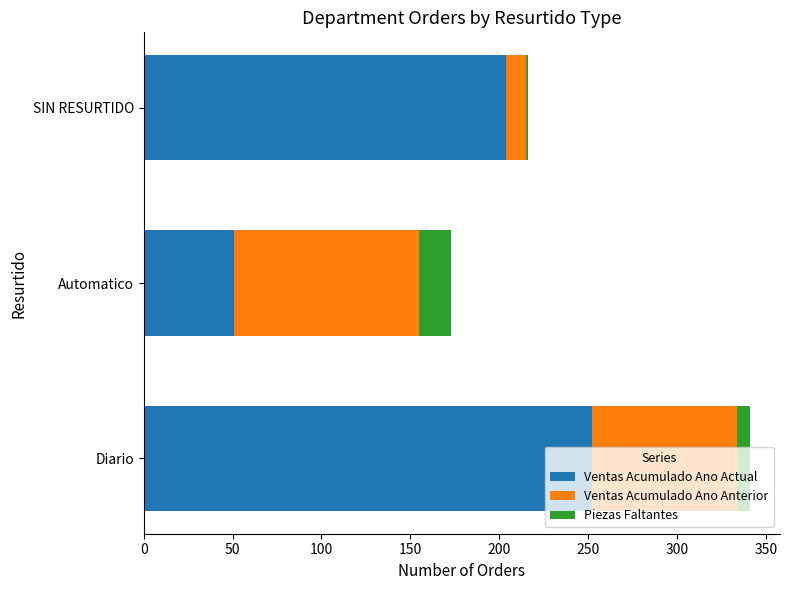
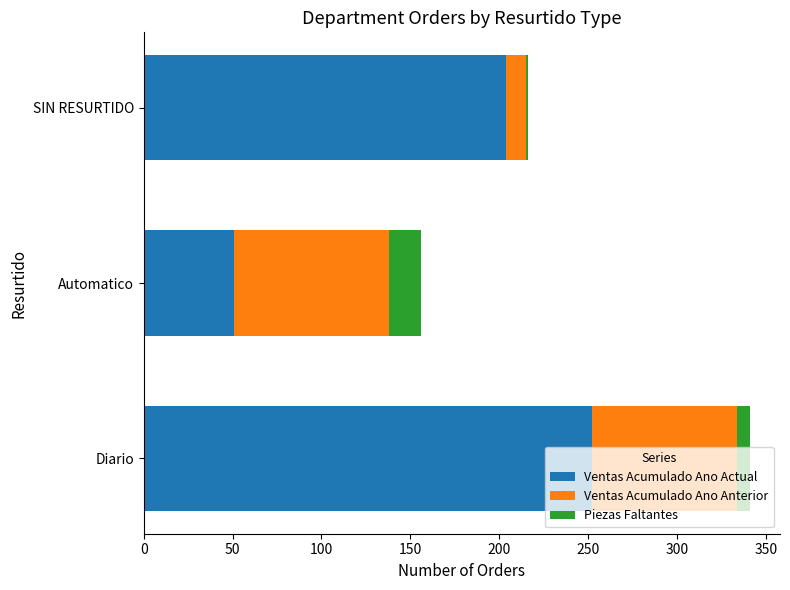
  {
    "Ventas Acumulado Ano Actual": {
      "SIN RESURTIDO": 204,
      "Automatico": 51
    },
    "Ventas Acumulado Ano Anterior": {
      "SIN RESURTIDO": 11,
-     "Automatico": 104
+     "Automatico": 87
    },
    "Piezas Faltantes": {
      "Automatico": 18
    }
  }
